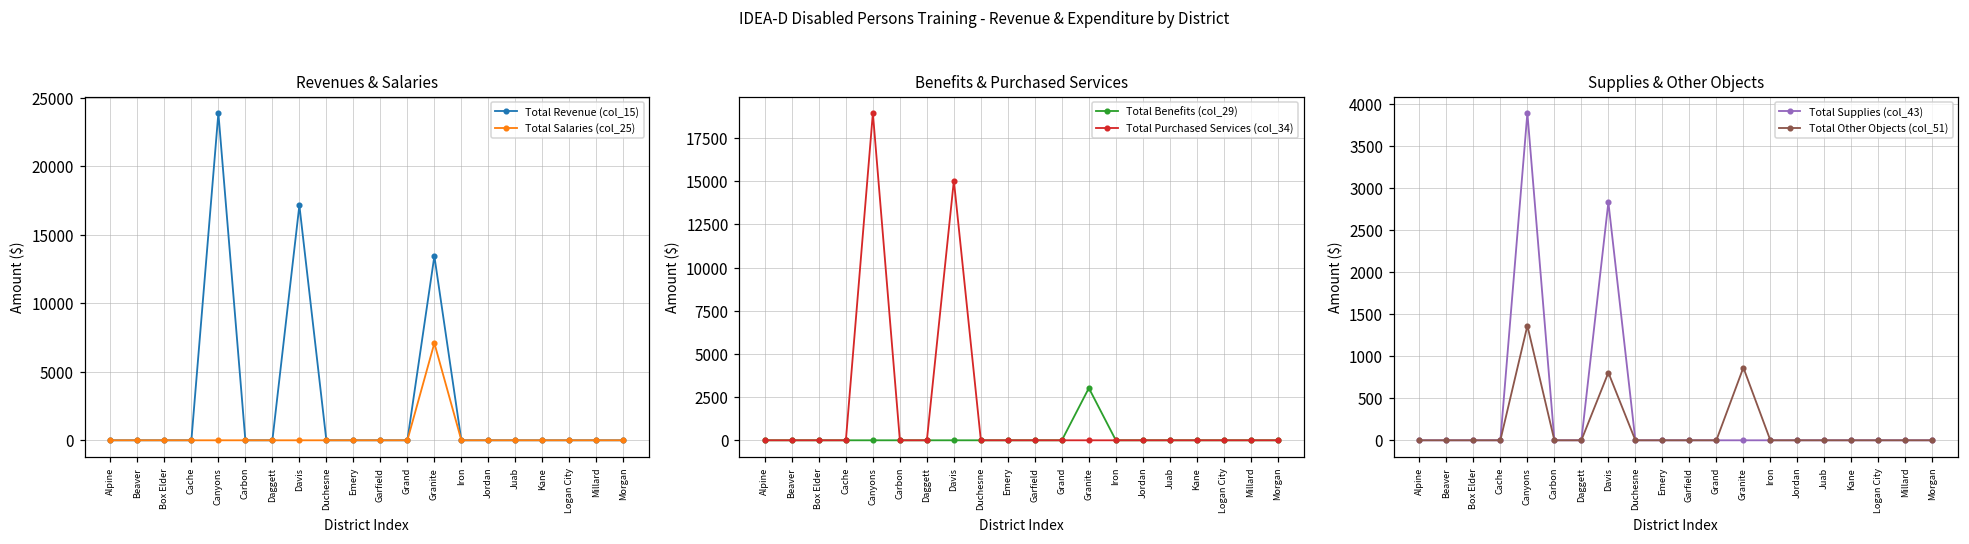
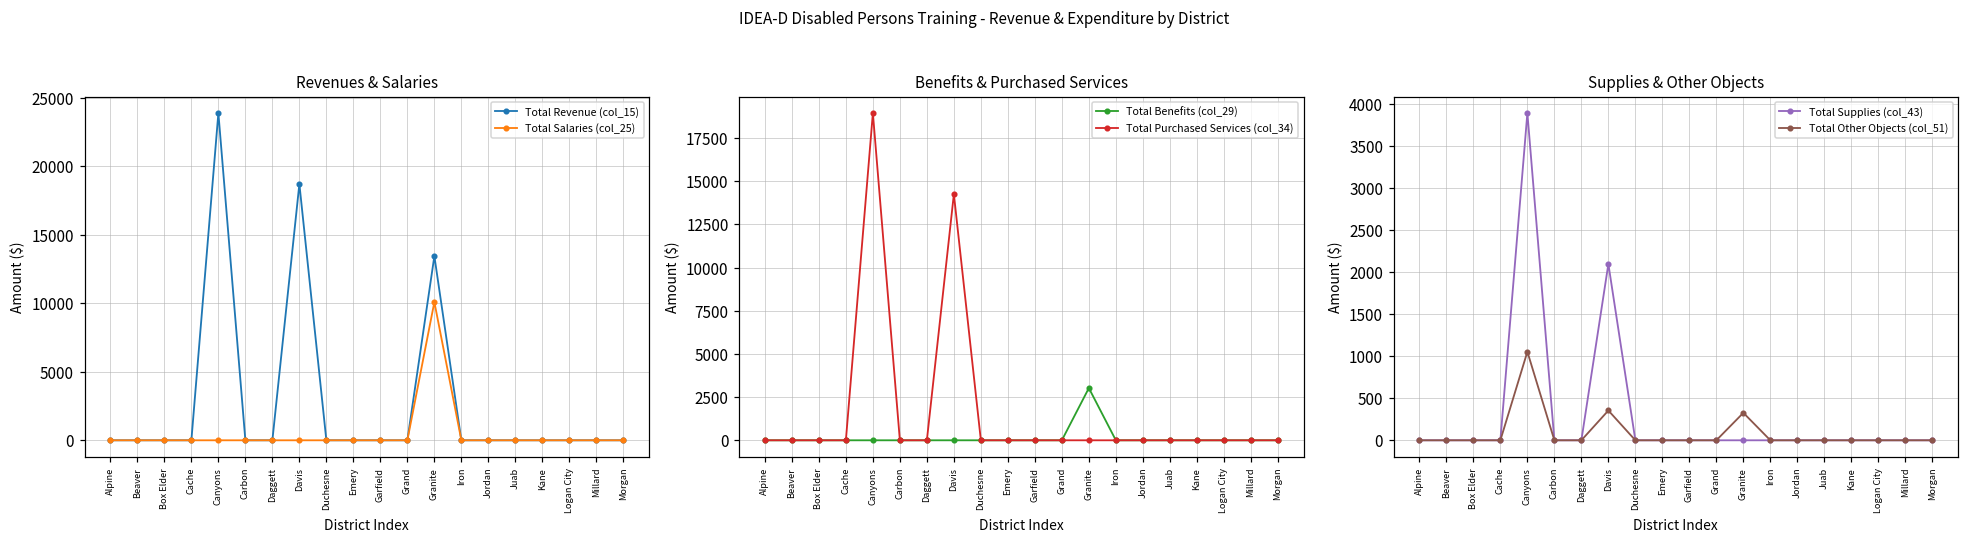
  {
    "Revenues & Salaries": {
      "Total Revenue (col_15)": {
        "Canyons": 23900,
-       "Davis": 17200,
+       "Davis": 18700,
        "Granite": 13400
      },
      "Total Salaries (col_25)": {
        "Canyons": 0,
        "Davis": 0,
-       "Granite": 7100
+       "Granite": 10100
      }
    },
    "Benefits & Purchased Services": {
      "Total Benefits (col_29)": {
        "Canyons": 0,
        "Davis": 0,
        "Granite": 3000
      },
      "Total Purchased Services (col_34)": {
        "Canyons": 18900,
-       "Davis": 15000,
+       "Davis": 14200,
        "Granite": 0
      }
    },
    "Supplies & Other Objects": {
      "Total Supplies (col_43)": {
        "Canyons": 3900,
-       "Davis": 2800,
+       "Davis": 2100,
        "Granite": 0
      },
      "Total Other Objects (col_51)": {
-       "Canyons": 1400,
-       "Davis": 800,
-       "Granite": 900
+       "Canyons": 1100,
+       "Davis": 400,
+       "Granite": 300
      }
    }
  }
